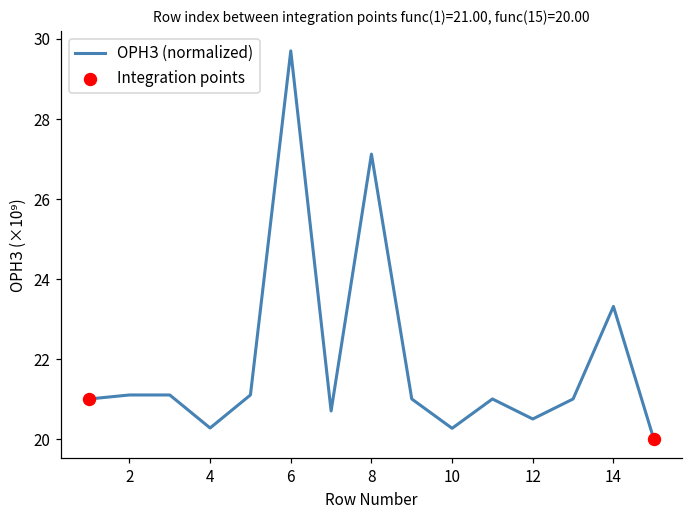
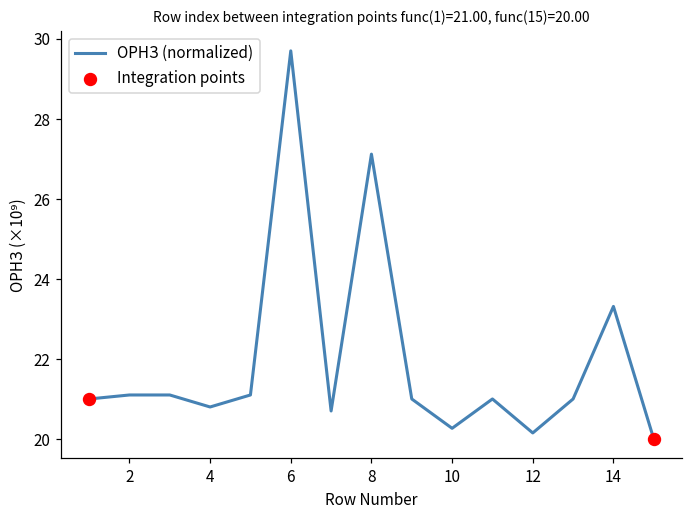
  {
    "ОРНЗ (normalized)": {
      "2": 21.1,
-     "4": 20.3,
+     "4": 20.8,
      "6": 29.7,
      "8": 27.1,
      "10": 20.3,
-     "12": 20.5,
+     "12": 20.2,
      "14": 23.3
    }
  }
